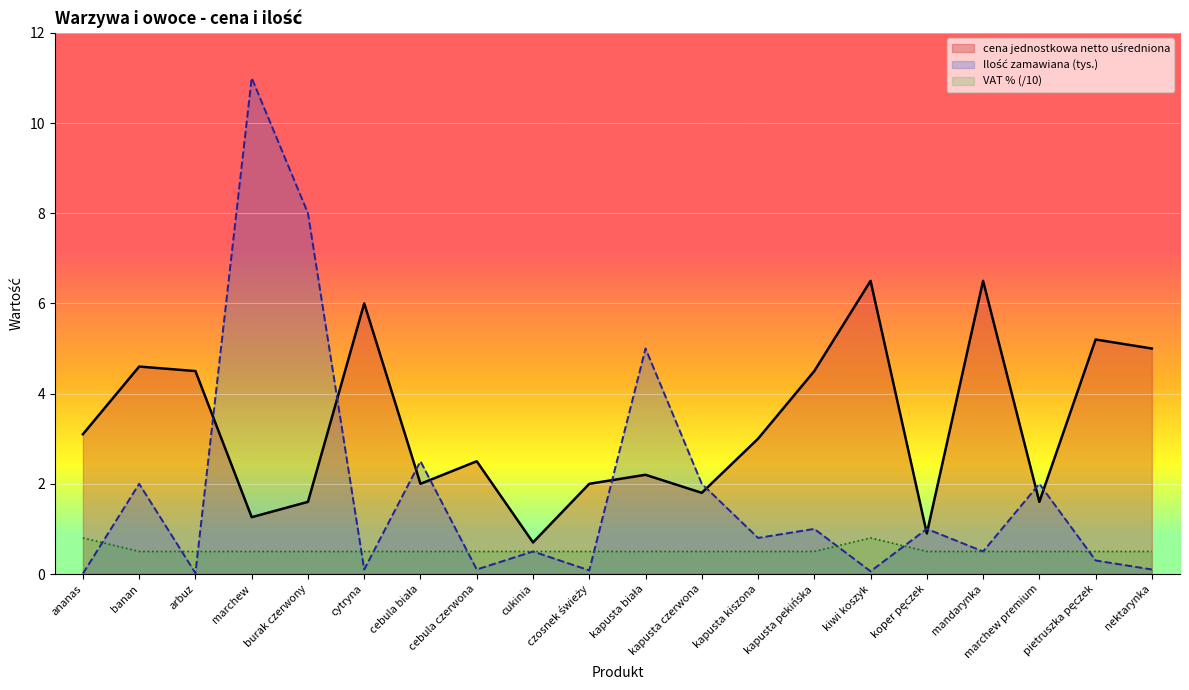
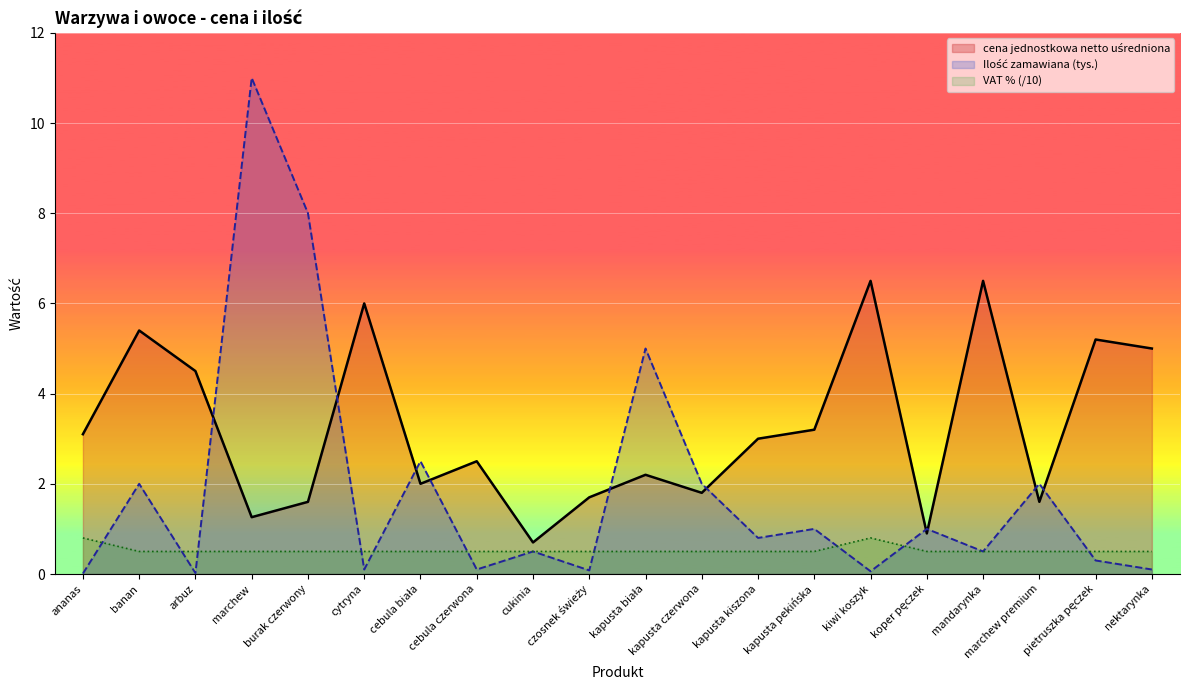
  {
    "cena jednostkowa netto uśredniona": {
      "ananas": 3.1,
-     "banan": 4.6,
+     "banan": 5.4,
      "arbuz": 4.5,
      "marchew": 1.3,
      "burak czerwony": 1.6,
      "cytryna": 6.0,
      "cebula biała": 2.0,
      "cebula czerwona": 2.5,
      "cukinia": 0.7,
-     "czosnek świeży": 2.0,
+     "czosnek świeży": 1.7,
      "kapusta biała": 2.2,
      "kapusta czerwona": 1.8,
      "kapusta kiszona": 3.0,
-     "kapusta pekińska": 4.5,
+     "kapusta pekińska": 3.2,
      "kiwi koszyk": 6.5,
      "koper pęczek": 0.9,
      "mandarynka": 6.5,
      "marchew premium": 1.6,
      "pietruszka pęczek": 5.2,
      "nektarynka": 5.0
    }
  }
